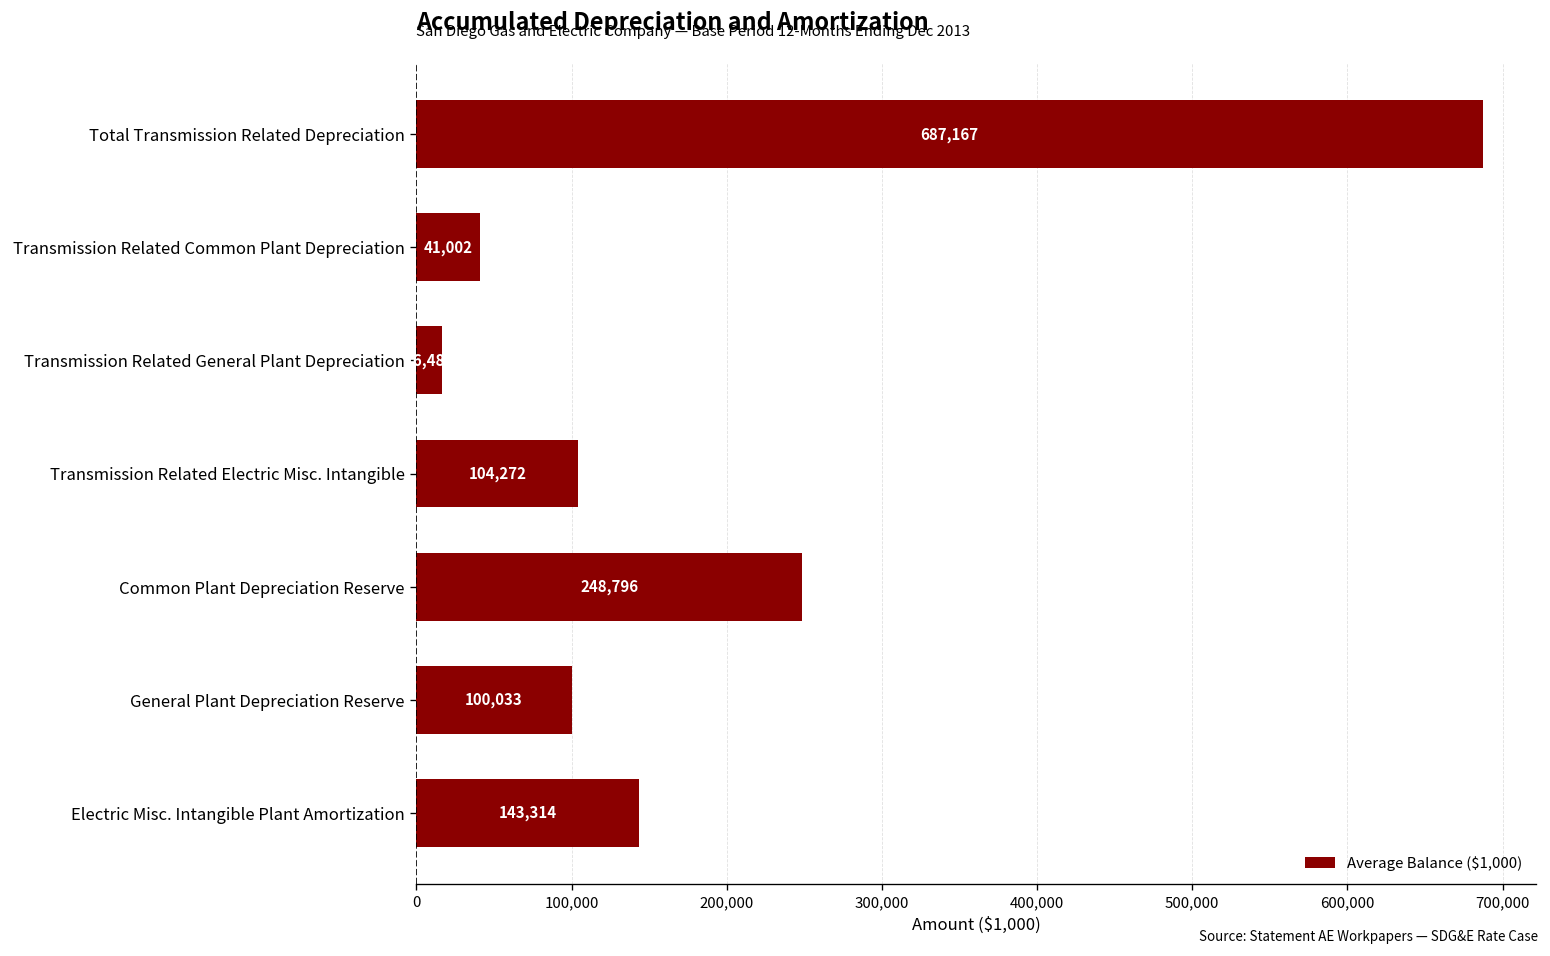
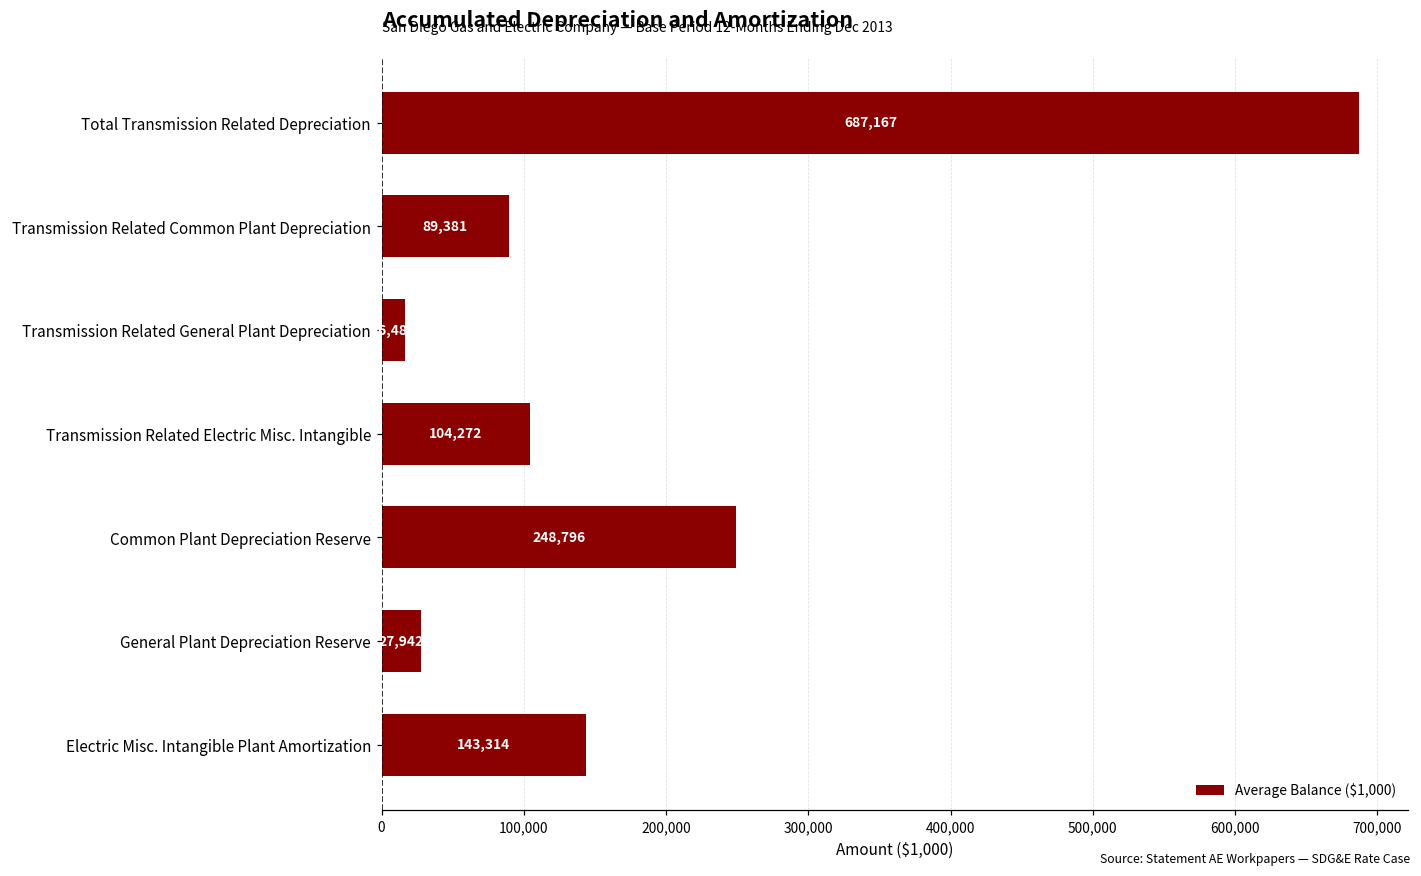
  {
    "Total Transmission Related Depreciation": "687,167",
-   "Transmission Related Common Plant Depreciation": "41,002",
+   "Transmission Related Common Plant Depreciation": "89,381",
    "Transmission Related Electric Misc. Intangible": "104,272",
    "Common Plant Depreciation Reserve": "248,796",
-   "General Plant Depreciation Reserve": "100,033",
+   "General Plant Depreciation Reserve": "27,942",
    "Electric Misc. Intangible Plant Amortization": "143,314"
  }
